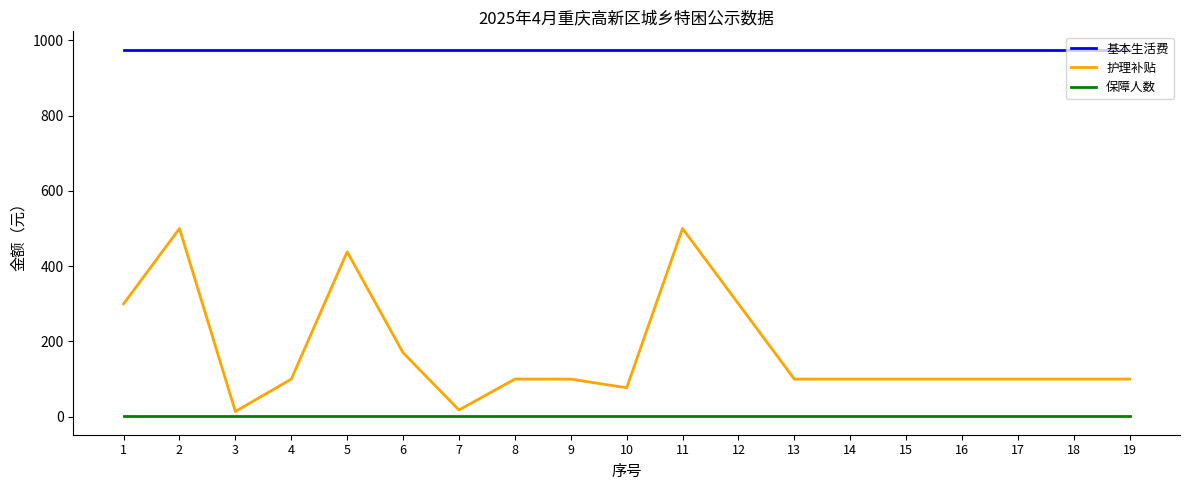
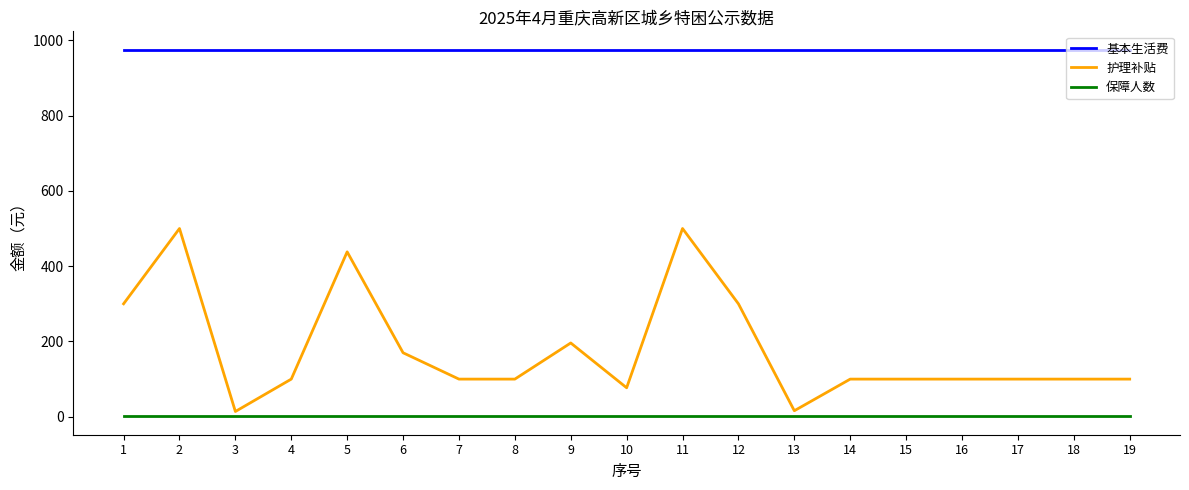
  {
    "基本生活费": {
      "1": 980,
      "2": 980,
      "3": 980,
      "4": 980,
      "5": 980,
      "6": 980,
      "7": 980,
      "8": 980,
      "9": 980,
      "10": 980,
      "11": 980,
      "12": 980,
      "13": 980,
      "14": 980,
      "15": 980,
      "16": 980,
      "17": 980
    },
    "护理补贴": {
      "1": 300,
      "2": 500,
      "3": 10,
      "4": 100,
      "5": 440,
      "6": 170,
-     "7": 20,
+     "7": 100,
      "8": 100,
-     "9": 100,
+     "9": 200,
      "10": 80,
      "11": 500,
      "12": 300,
-     "13": 100,
+     "13": 20,
      "14": 100,
      "15": 100,
      "16": 100,
      "17": 100,
      "18": 100,
      "19": 100
    },
    "保障人数": {
      "1": 0,
      "2": 0,
      "3": 0,
      "4": 0,
      "5": 0,
      "6": 0,
      "7": 0,
      "8": 0,
      "9": 0,
      "10": 0,
      "11": 0,
      "12": 0,
      "13": 0,
      "14": 0,
      "15": 0,
      "16": 0,
      "17": 0,
      "18": 0,
      "19": 0
    }
  }
